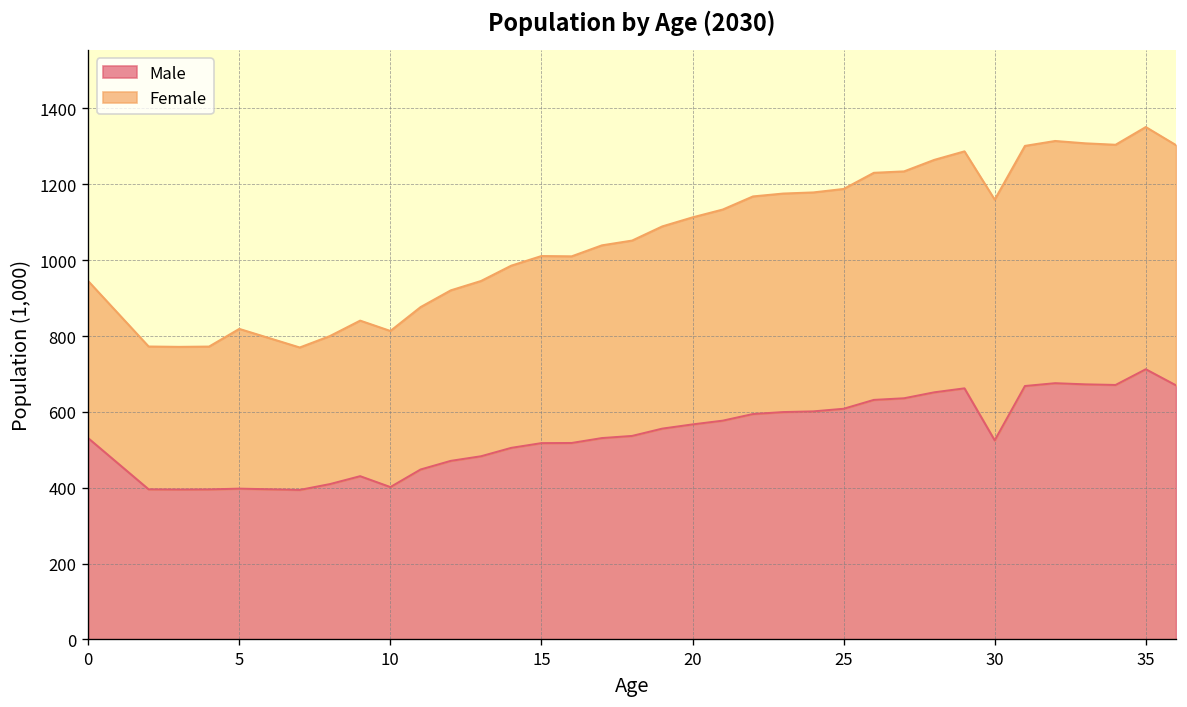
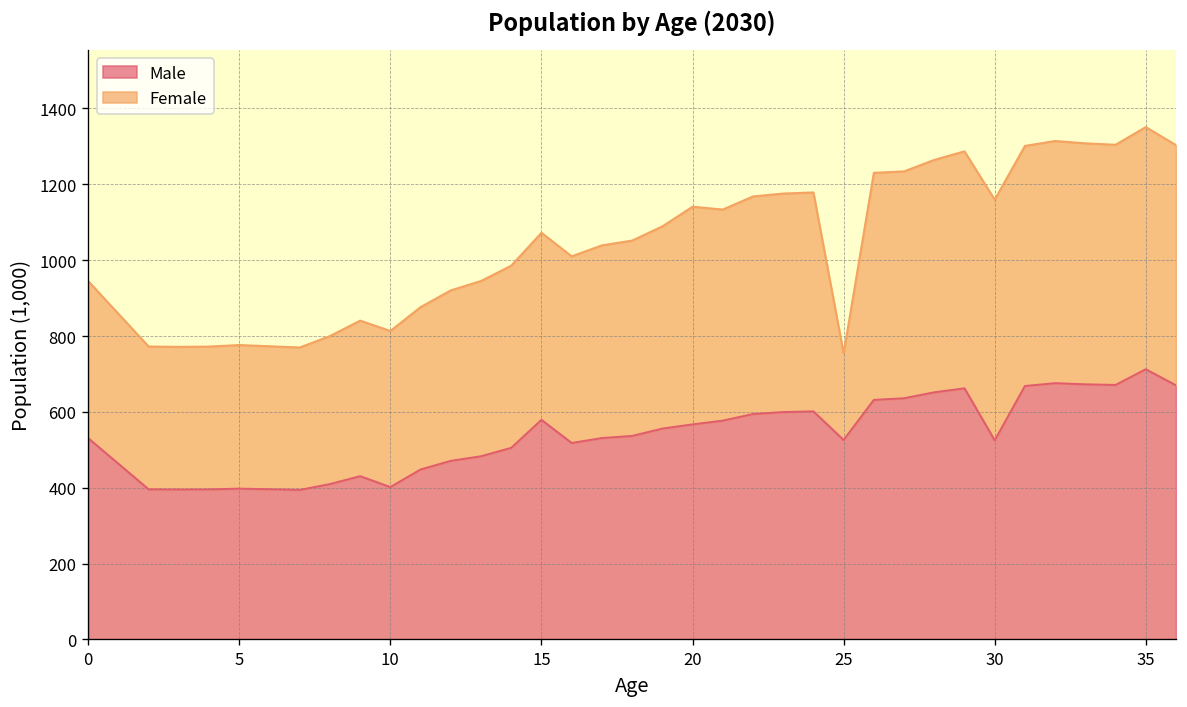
  {
    "Male": {
      "0": 530,
      "5": 400,
      "10": 400,
-     "15": 520,
+     "15": 580,
      "20": 570,
-     "25": 610,
+     "25": 530,
      "30": 520,
      "35": 710
    },
    "Female": {
      "0": 410,
-     "5": 420,
+     "5": 380,
      "10": 410,
      "15": 490,
-     "20": 550,
-     "25": 580,
+     "20": 570,
+     "25": 230,
      "30": 630,
      "35": 640
    }
  }
